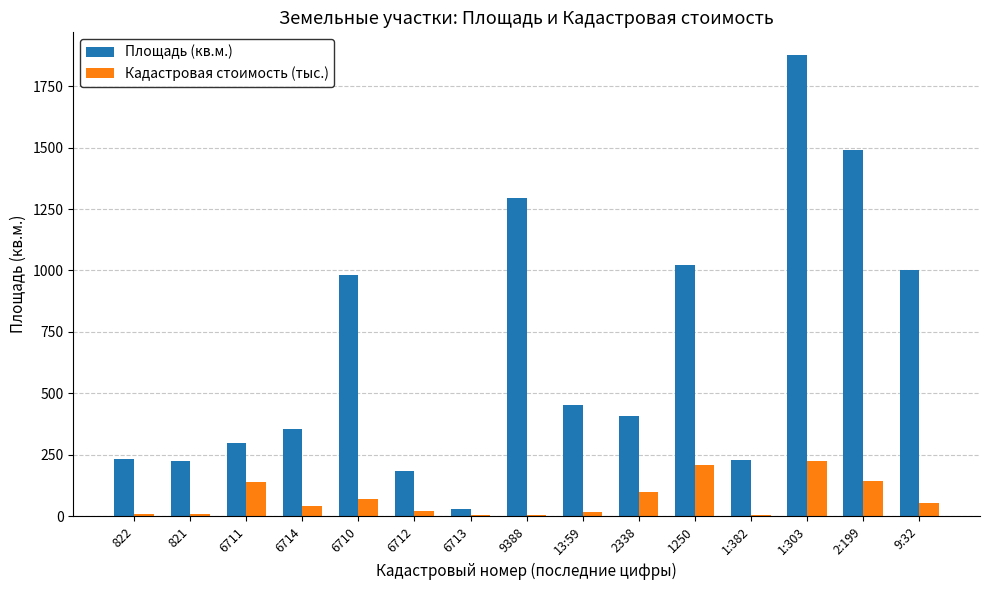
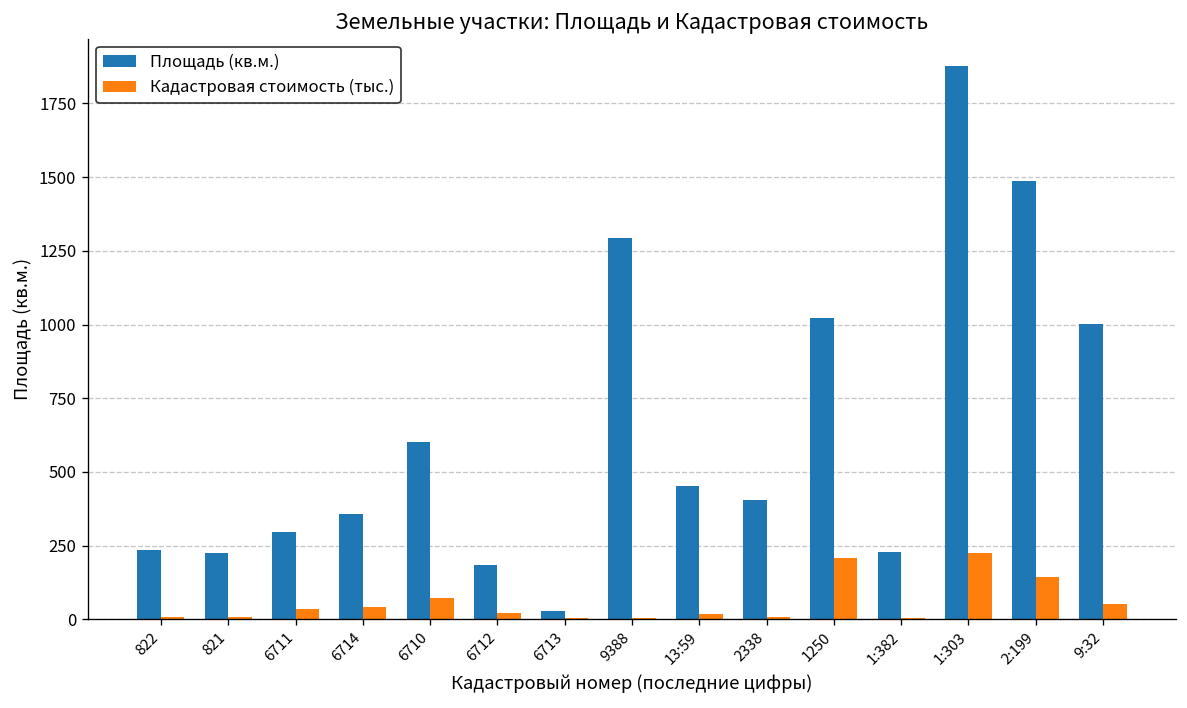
  {
    "Площадь (кв.м.)": {
      "822": 230,
      "821": 220,
      "6711": 300,
      "6714": 360,
-     "6710": 980,
+     "6710": 600,
      "6712": 180,
      "6713": 30,
      "9388": 1290,
      "13:59": 450,
      "2338": 410,
      "1250": 1020,
      "1:382": 230,
      "1:303": 1880,
      "2:199": 1490,
      "9:32": 1000
    },
    "Кадастровая стоимость (тыс.)": {
-     "6711": 140,
+     "6711": 40,
      "6714": 40,
      "6710": 70,
      "6712": 20,
      "13:59": 20,
-     "2338": 100,
+     "2338": 10,
      "1250": 210,
      "1:303": 230,
      "2:199": 140,
      "9:32": 50
    }
  }
